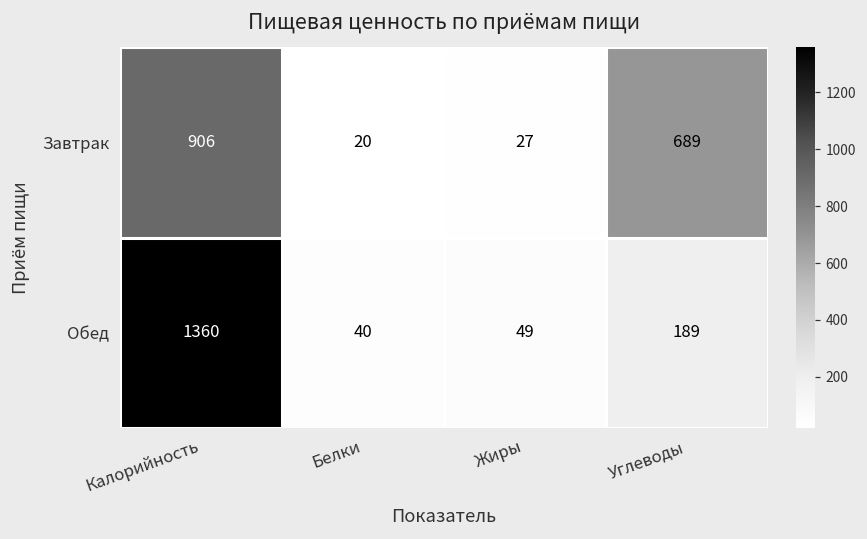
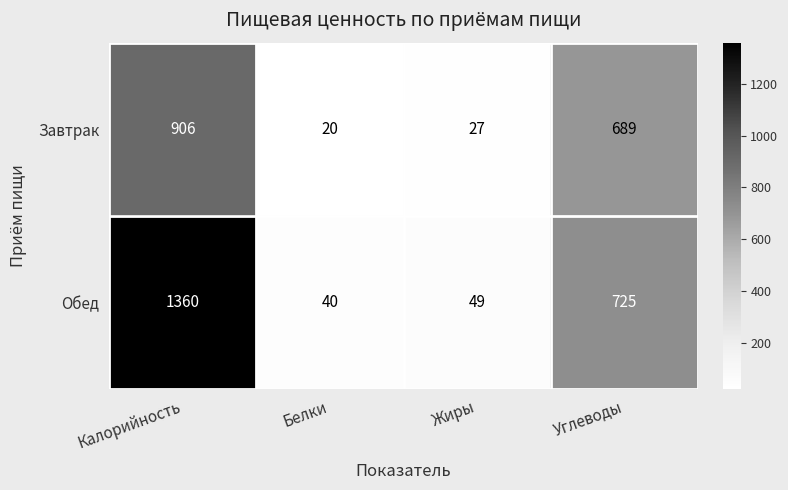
  {
    "Завтрак": {
      "Калорийность": 906,
      "Белки": 20,
      "Жиры": 27,
      "Углеводы": 689
    },
    "Обед": {
      "Калорийность": 1360,
      "Белки": 40,
      "Жиры": 49,
-     "Углеводы": 189
+     "Углеводы": 725
    }
  }
